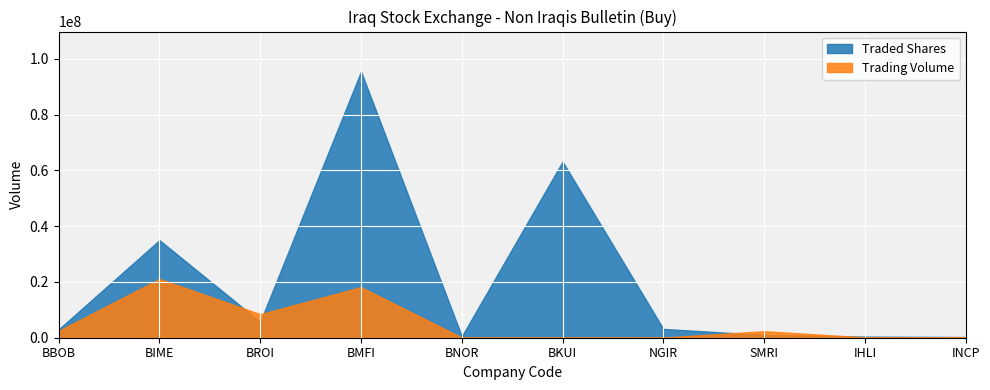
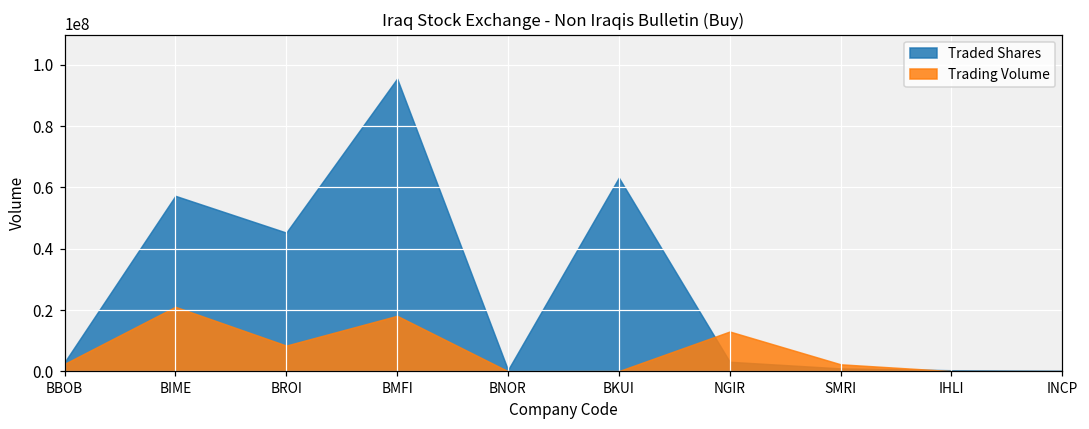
  {
    "Traded Shares": {
-     "BIME": 35000000,
-     "BROI": 6000000,
+     "BIME": 57000000,
+     "BROI": 45000000,
      "BMFI": 96000000,
      "BKUI": 63000000,
      "NGIR": 3000000,
      "SMRI": 1000000
    },
    "Trading Volume": {
      "BIME": 21000000,
      "BROI": 8000000,
      "BMFI": 18000000,
-     "NGIR": 0,
+     "NGIR": 13000000,
      "SMRI": 2000000
    }
  }
